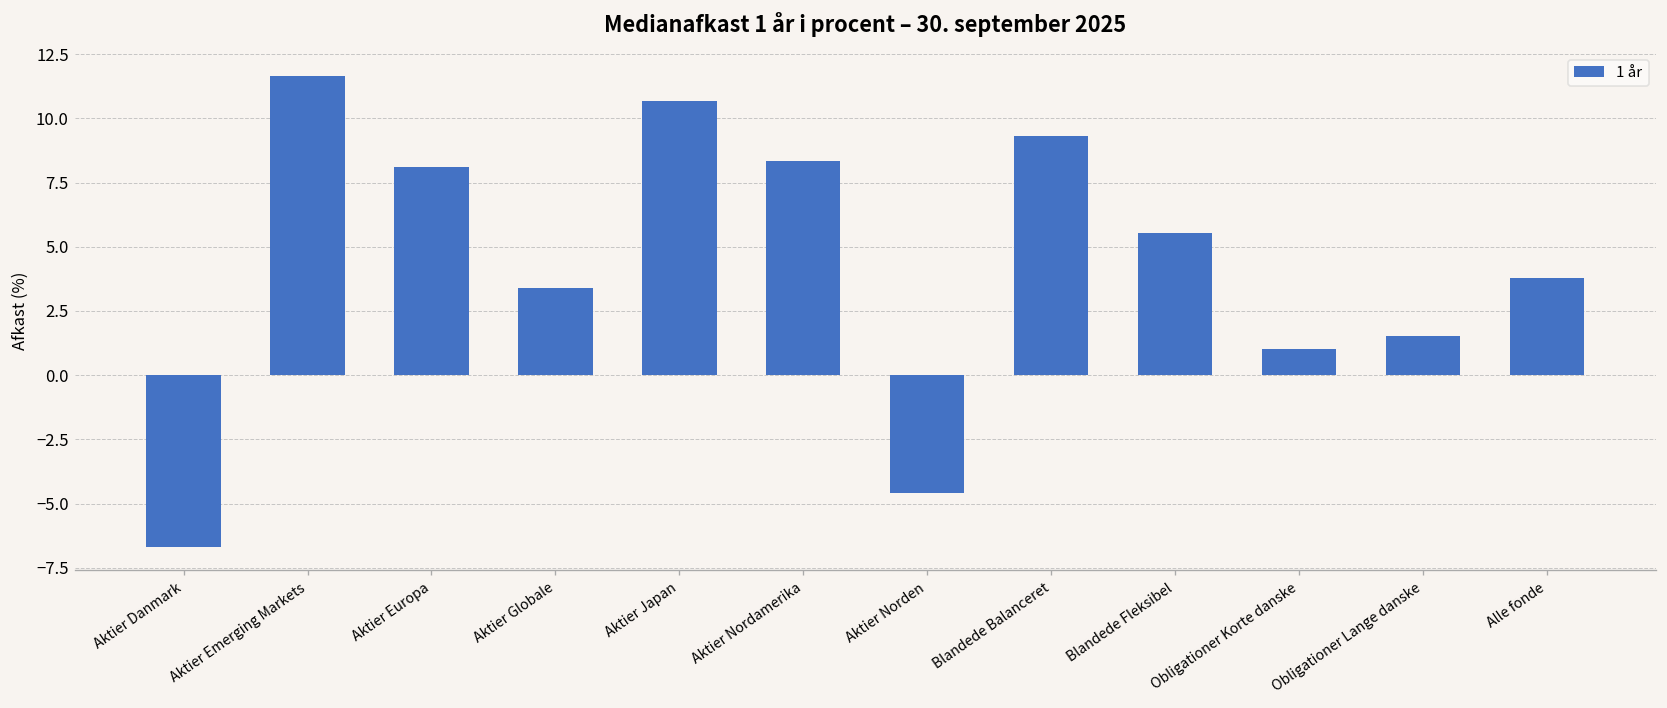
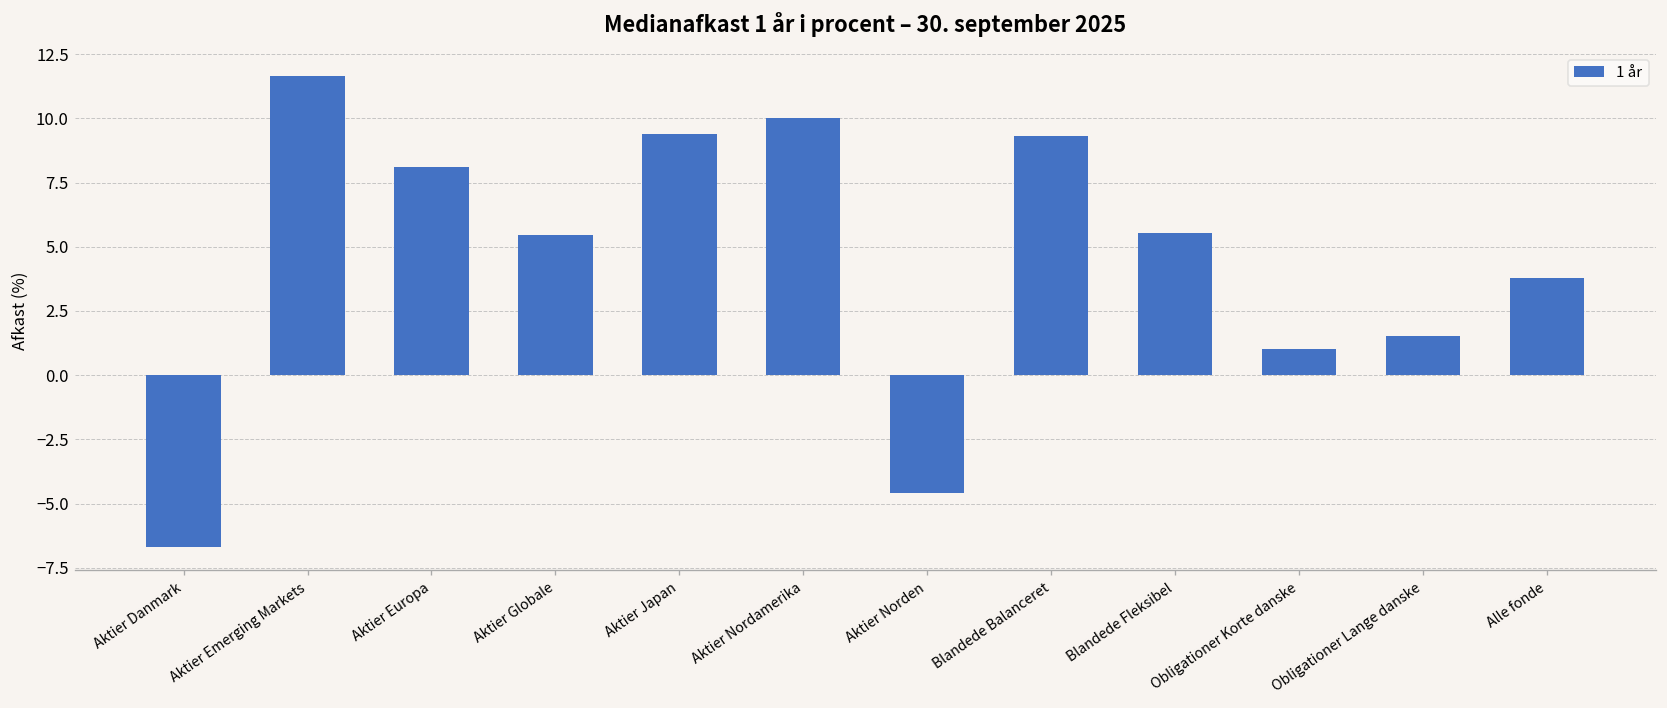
  {
    "Aktier Danmark": -6.7,
    "Aktier Emerging Markets": 11.6,
    "Aktier Europa": 8.1,
-   "Aktier Globale": 3.4,
-   "Aktier Japan": 10.7,
-   "Aktier Nordamerika": 8.3,
+   "Aktier Globale": 5.5,
+   "Aktier Japan": 9.4,
+   "Aktier Nordamerika": 10.0,
    "Aktier Norden": -4.6,
    "Blandede Balanceret": 9.3,
    "Blandede Fleksibel": 5.5,
    "Obligationer Korte danske": 1.0,
    "Obligationer Lange danske": 1.5,
    "Alle fonde": 3.8
  }
